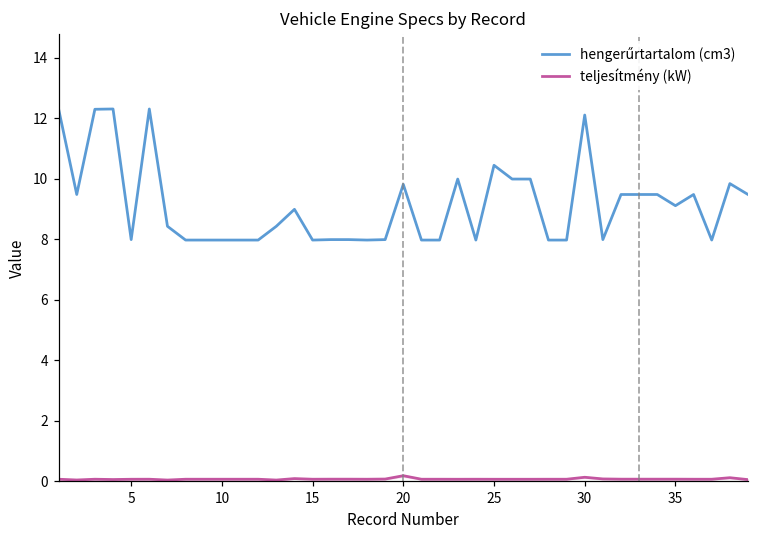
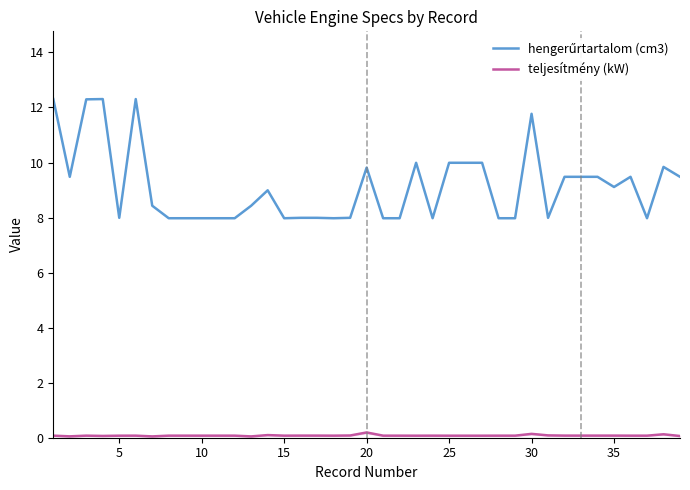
  {
    "hengerűrtartalom (cm3)": {
      "5": 8.0,
      "10": 8.0,
      "15": 8.0,
      "20": 9.8,
-     "25": 10.4,
-     "30": 12.1,
+     "25": 10.0,
+     "30": 11.8,
      "35": 9.1
    }
  }
